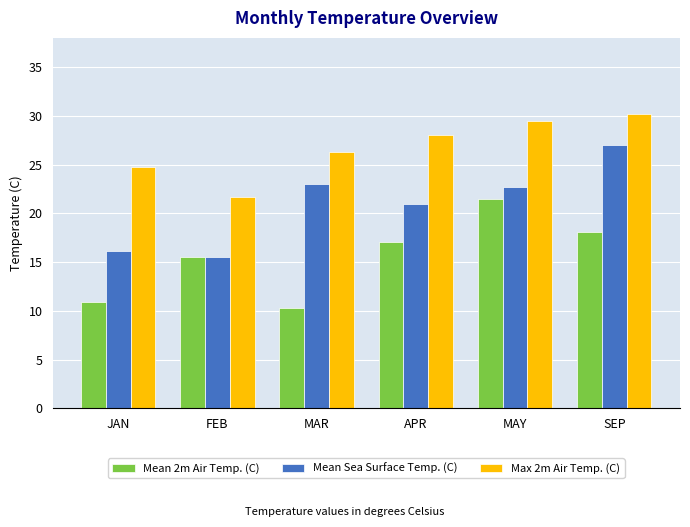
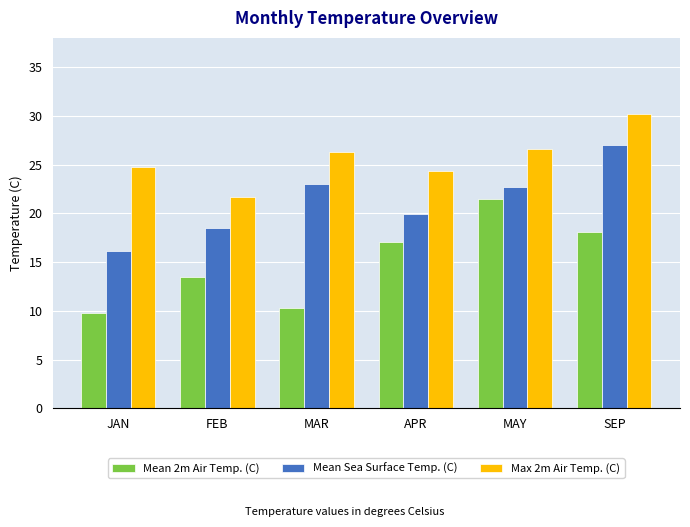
  {
    "Mean 2m Air Temp. (C)": {
-     "JAN": 11,
-     "FEB": 16,
+     "JAN": 10,
+     "FEB": 14,
      "MAR": 10,
      "APR": 17,
      "MAY": 22,
      "SEP": 18
    },
    "Mean Sea Surface Temp. (C)": {
      "JAN": 16,
-     "FEB": 16,
+     "FEB": 19,
      "MAR": 23,
-     "APR": 21,
+     "APR": 20,
      "MAY": 23,
      "SEP": 27
    },
    "Max 2m Air Temp. (C)": {
      "JAN": 25,
      "FEB": 22,
      "MAR": 26,
-     "APR": 28,
-     "MAY": 30,
+     "APR": 24,
+     "MAY": 27,
      "SEP": 30
    }
  }
